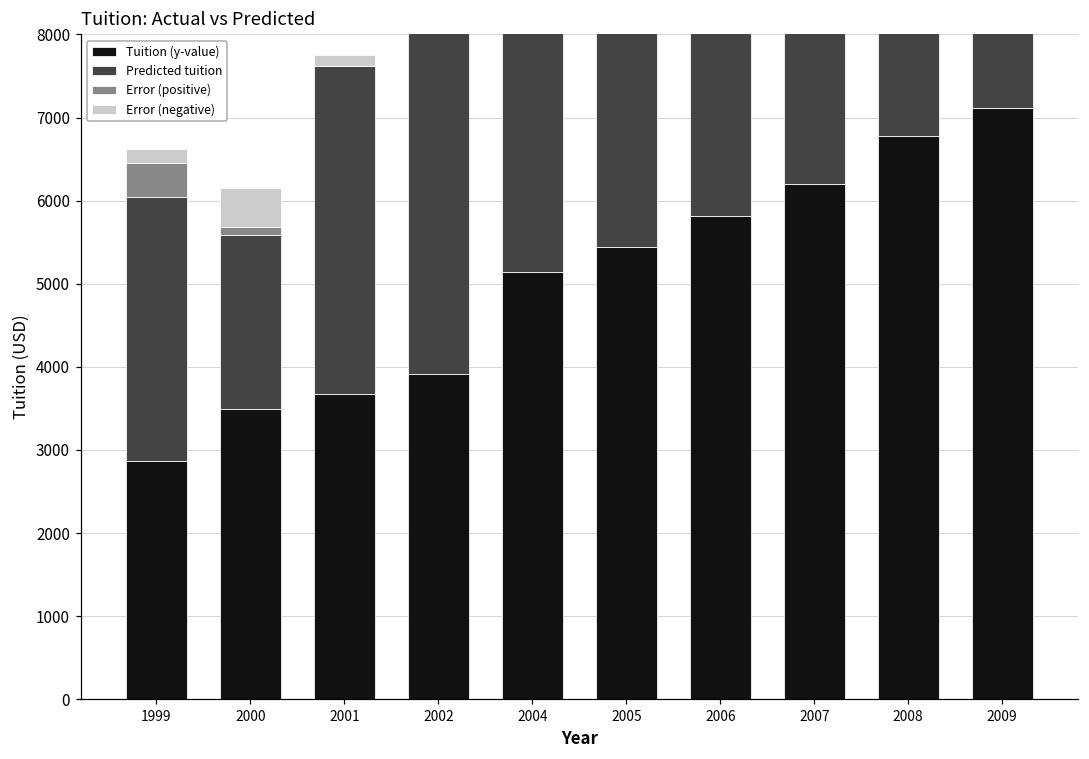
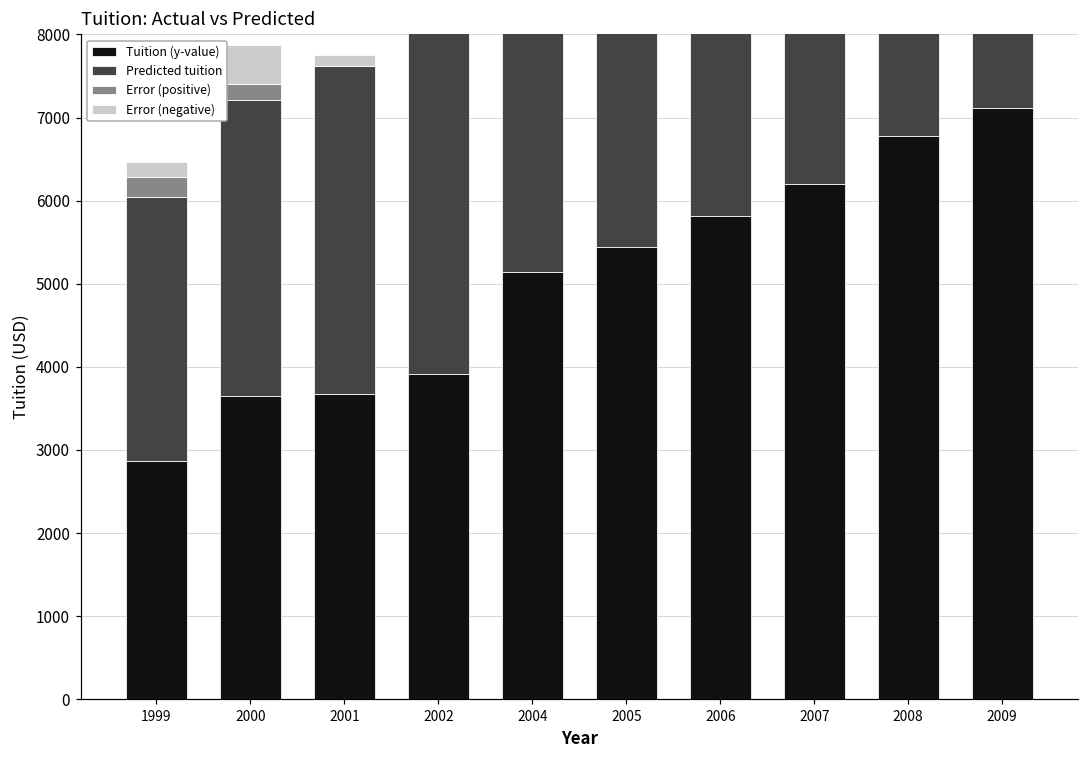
  {
    "Tuition (y-value)": {
      "1999": 2900,
-     "2000": 3500,
+     "2000": 3700,
      "2001": 3700,
      "2002": 3900,
      "2004": 5100,
      "2005": 5400,
      "2006": 5800,
      "2007": 6200,
      "2008": 6800,
      "2009": 7100
    },
    "Predicted tuition": {
      "1999": 3200,
-     "2000": 2100,
+     "2000": 3600,
      "2001": 3900
    },
    "Error (positive)": {
-     "1999": 400,
-     "2000": 100,
+     "1999": 200,
+     "2000": 200,
      "2001": 0
    },
    "Error (negative)": {
      "1999": 200,
      "2000": 500,
      "2001": 100
    }
  }
